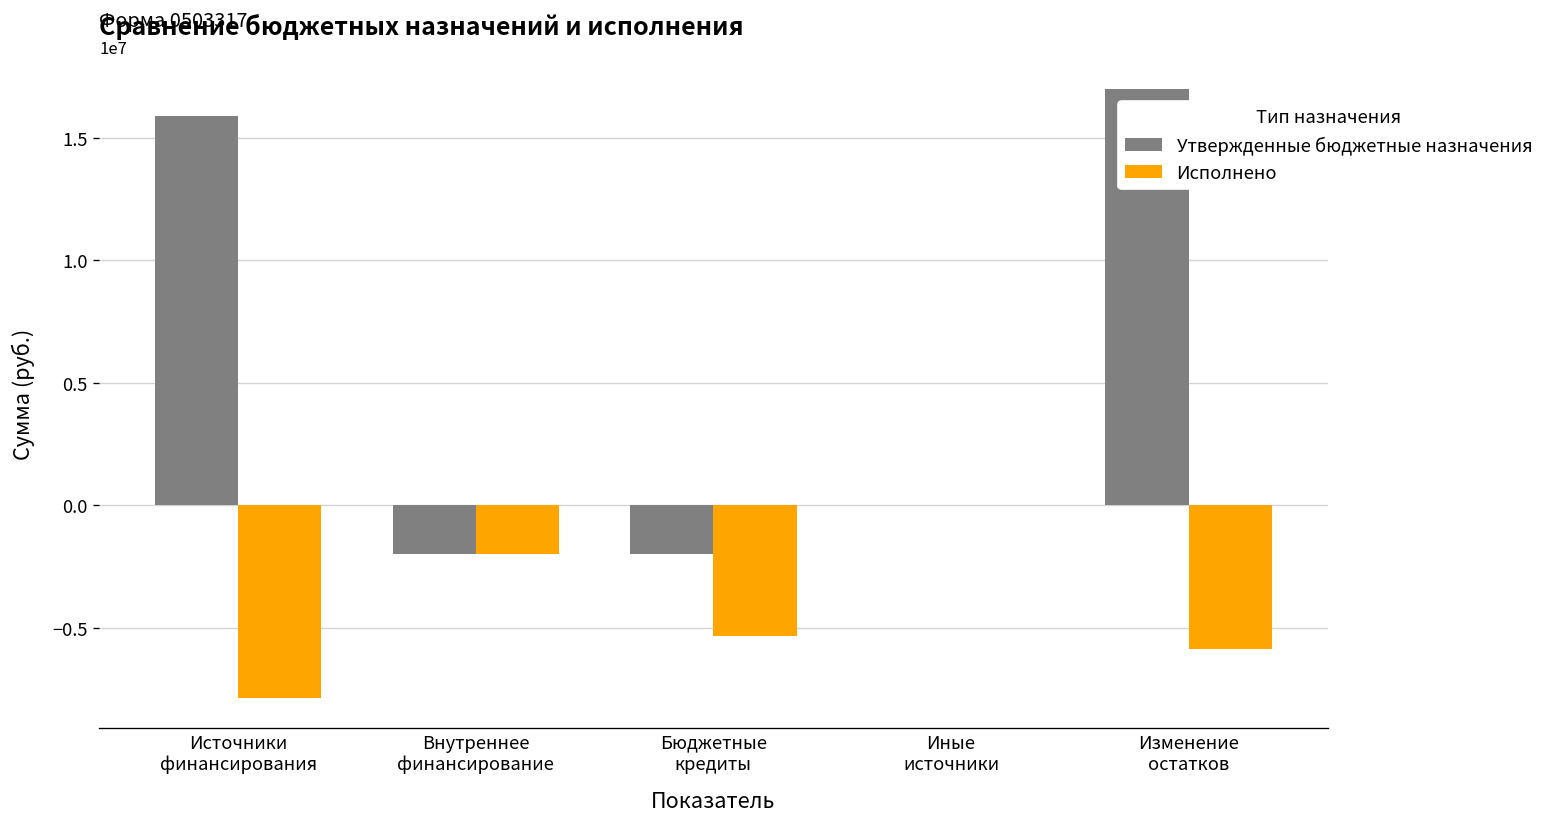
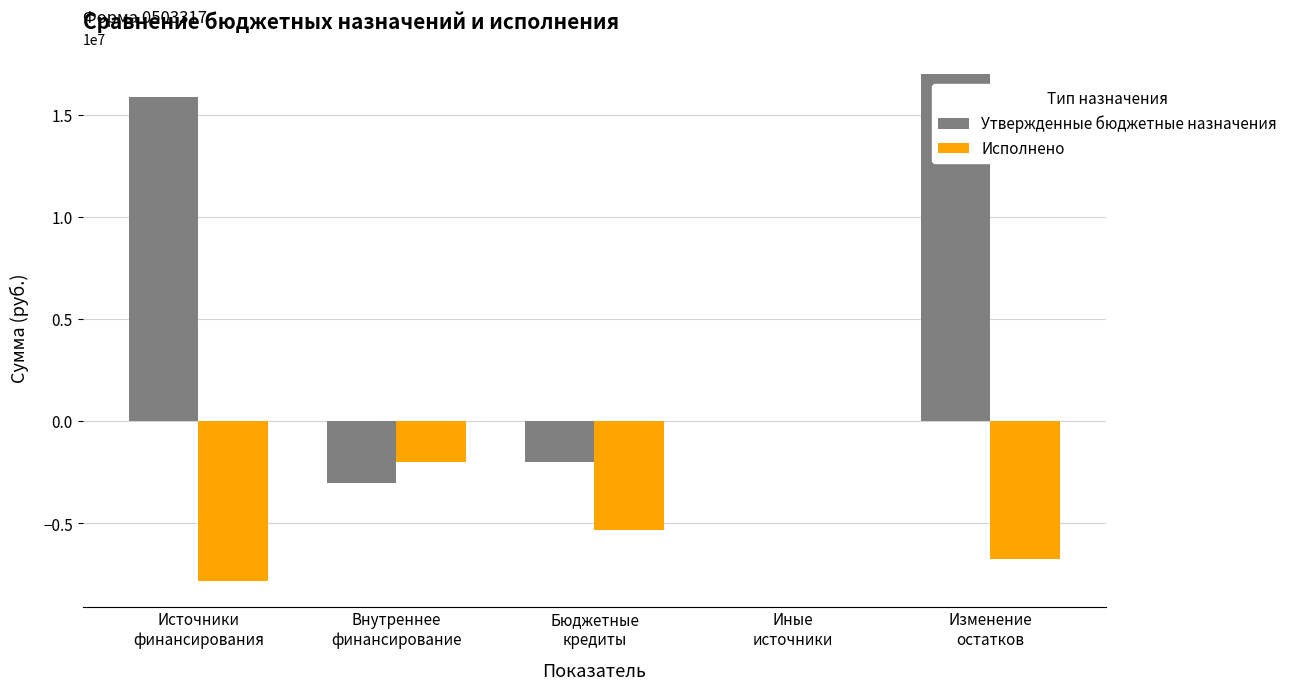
  {
    "Утвержденные бюджетные назначения": {
      "Источники финансирования": 15900000,
-     "Внутреннее финансирование": -2000000,
+     "Внутреннее финансирование": -3000000,
      "Бюджетные кредиты": -2000000,
      "Изменение остатков": 17000000
    },
    "Исполнено": {
      "Источники финансирования": -7800000,
      "Внутреннее финансирование": -2000000,
      "Бюджетные кредиты": -5300000,
-     "Изменение остатков": -5800000
+     "Изменение остатков": -6700000
    }
  }
